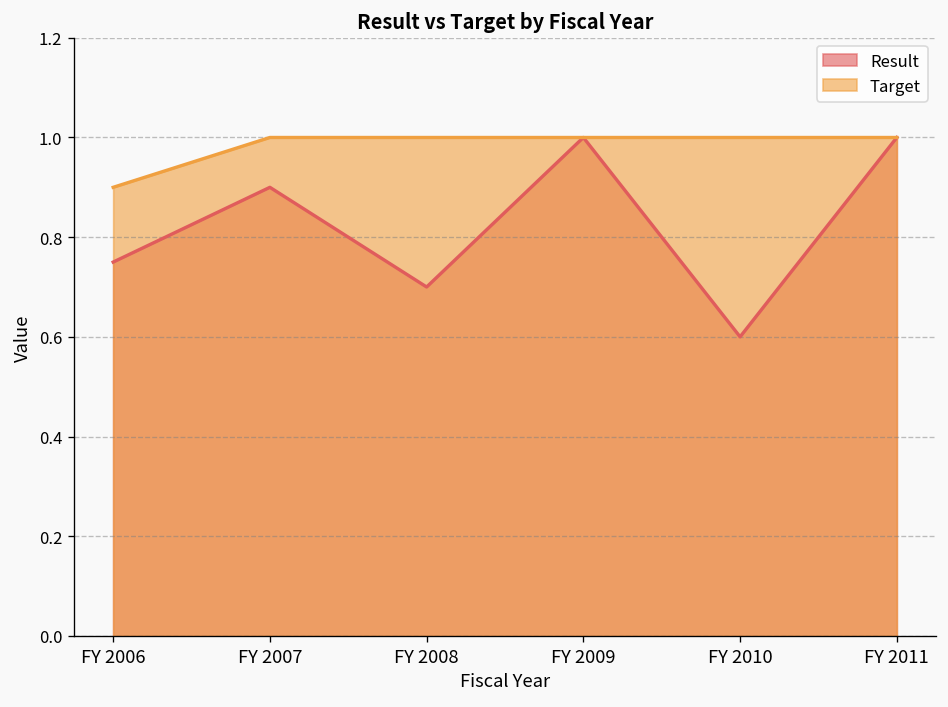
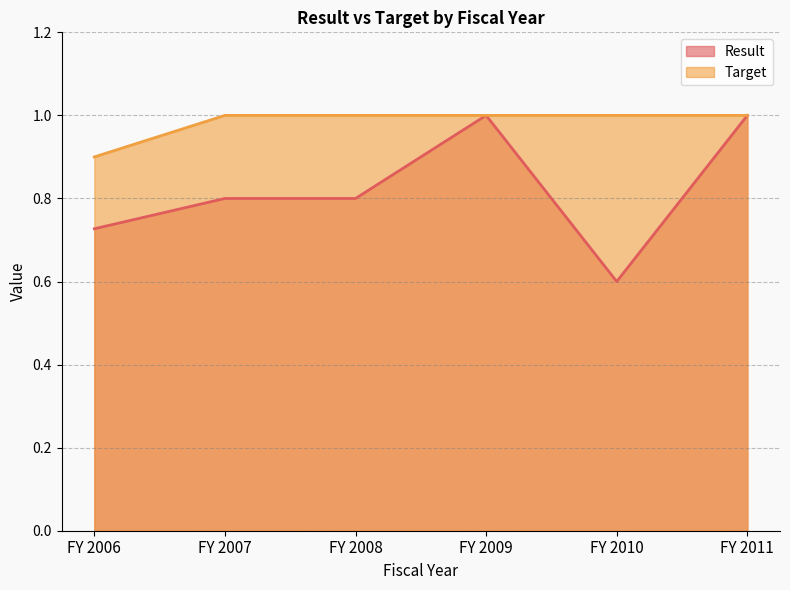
  {
    "Result": {
-     "FY 2006": 0.75,
-     "FY 2007": 0.9,
-     "FY 2008": 0.7,
+     "FY 2006": 0.73,
+     "FY 2007": 0.8,
+     "FY 2008": 0.8,
      "FY 2010": 0.60
    },
    "Target": {
      "FY 2006": 0.90,
      "FY 2007": 1.00,
      "FY 2008": 1.00,
      "FY 2010": 1.00
    }
  }
